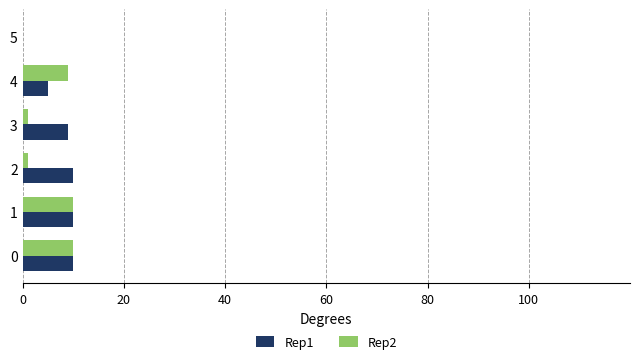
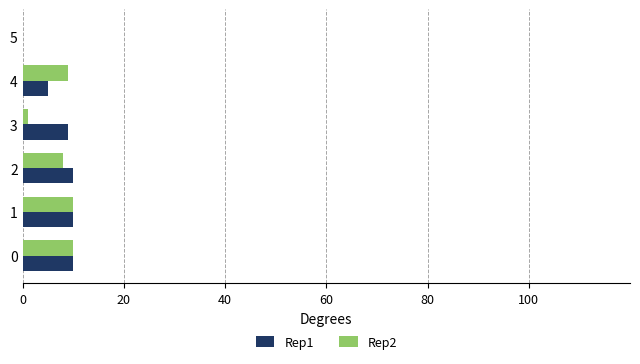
  {
    "Rep1": {
      "5": 0,
      "4": 5,
      "3": 9,
      "2": 10,
      "1": 10,
      "0": 10
    },
    "Rep2": {
      "5": 0,
      "4": 9,
      "3": 1,
-     "2": 1,
+     "2": 8,
      "1": 10,
      "0": 10
    }
  }
